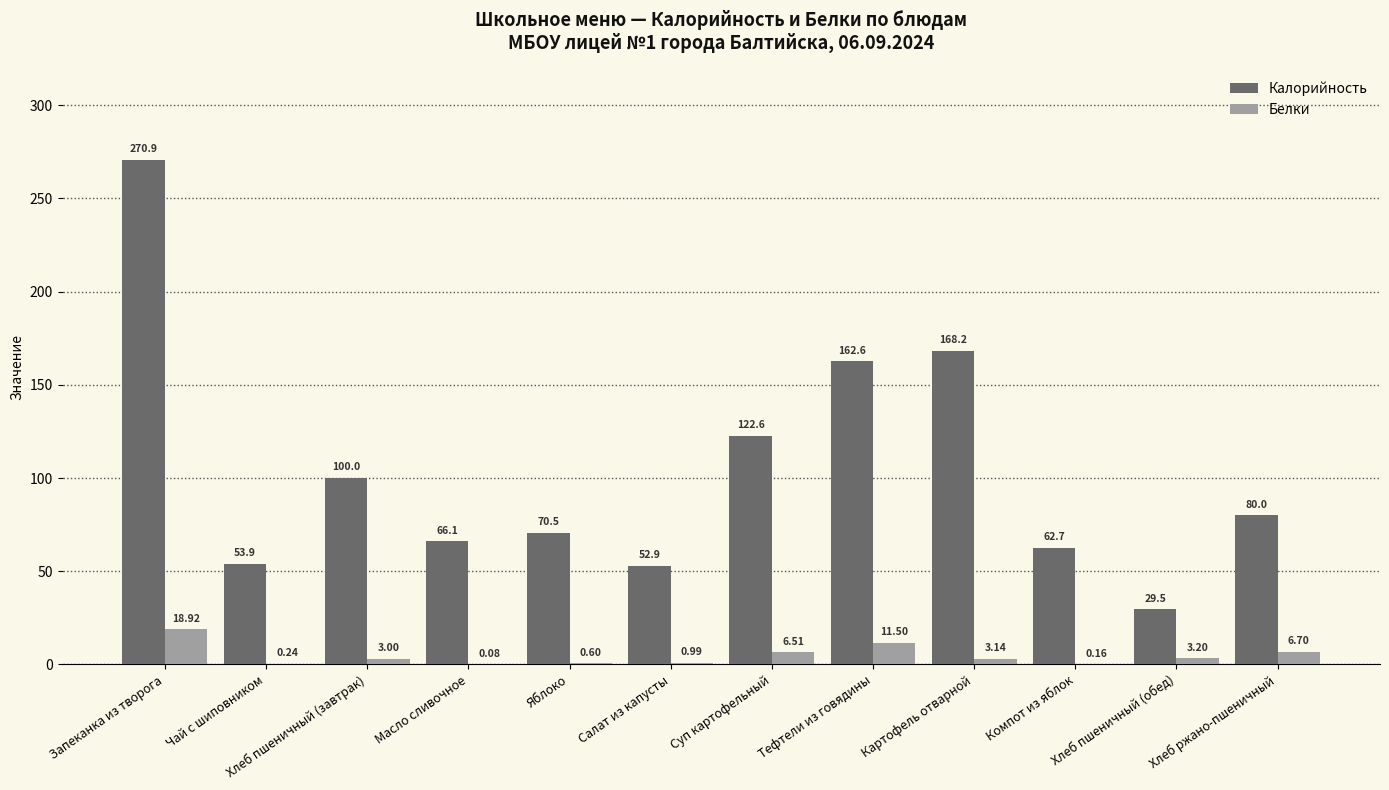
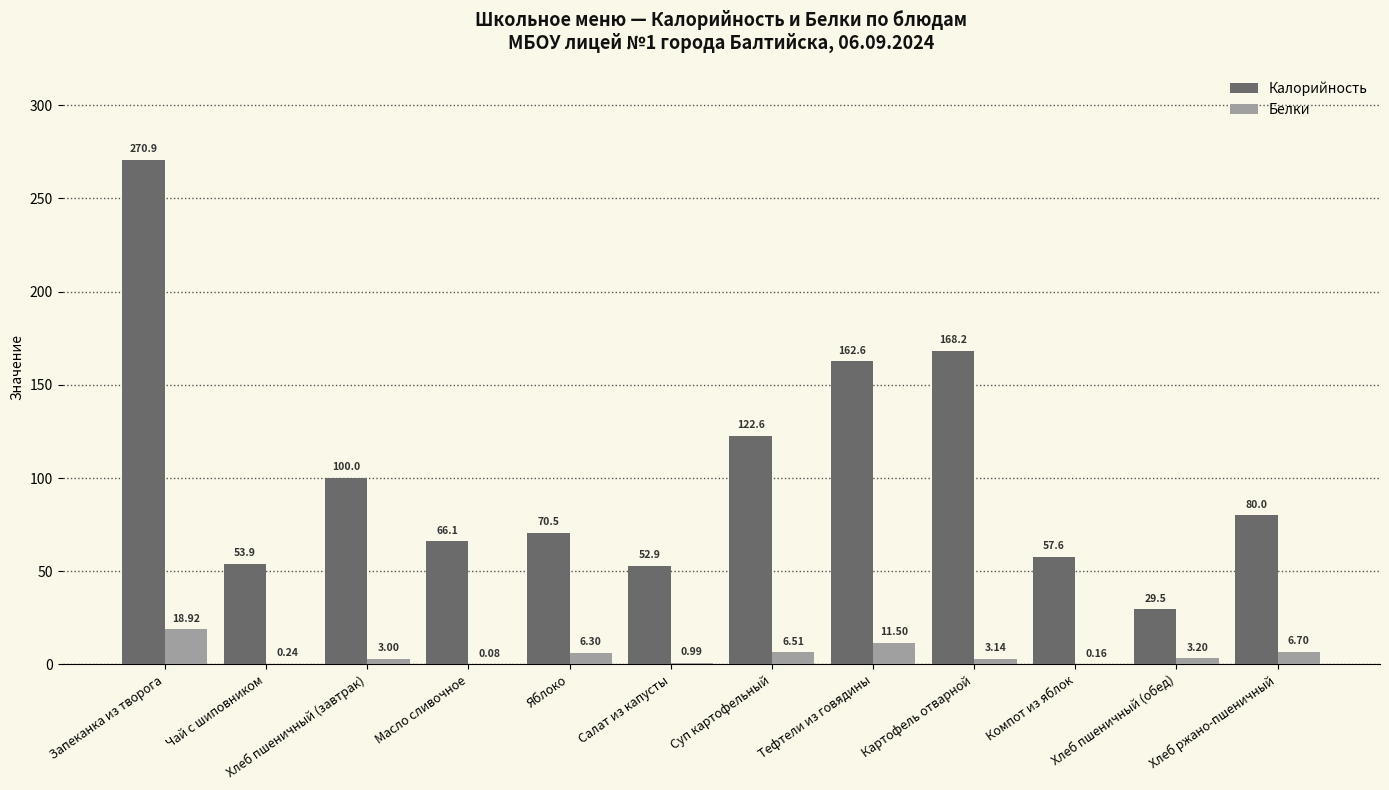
  {
    "Калорийность": {
      "Запеканка из творога": 270.9,
      "Чай с шиповником": 53.9,
      "Хлеб пшеничный (завтрак)": 100.0,
      "Масло сливочное": 66.1,
      "Яблоко": 70.5,
      "Салат из капусты": 52.9,
      "Суп картофельный": 122.6,
      "Тефтели из говядины": 162.6,
      "Картофель отварной": 168.2,
-     "Компот из яблок": 62.7,
+     "Компот из яблок": 57.6,
      "Хлеб пшеничный (обед)": 29.5,
      "Хлеб ржано-пшеничный": 80.0
    },
    "Белки": {
      "Запеканка из творога": 18.92,
      "Чай с шиповником": 0.24,
      "Хлеб пшеничный (завтрак)": 3.00,
      "Масло сливочное": 0.08,
-     "Яблоко": 0.60,
+     "Яблоко": 6.30,
      "Салат из капусты": 0.99,
      "Суп картофельный": 6.51,
      "Тефтели из говядины": 11.50,
      "Картофель отварной": 3.14,
      "Компот из яблок": 0.16,
      "Хлеб пшеничный (обед)": 3.20,
      "Хлеб ржано-пшеничный": 6.70
    }
  }
